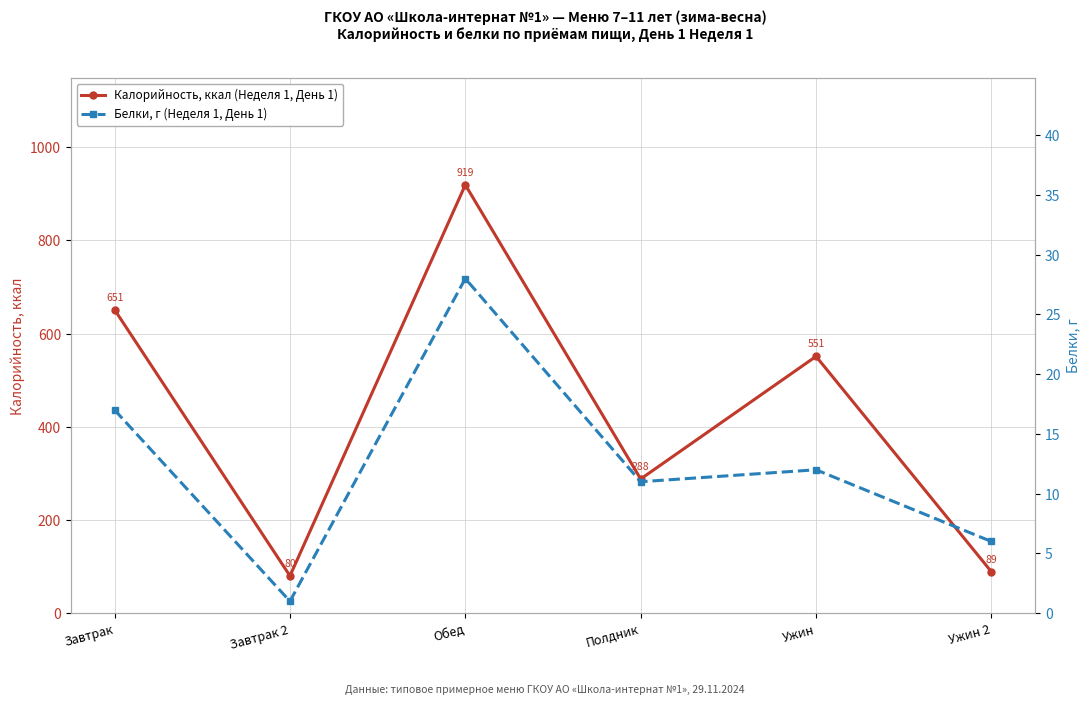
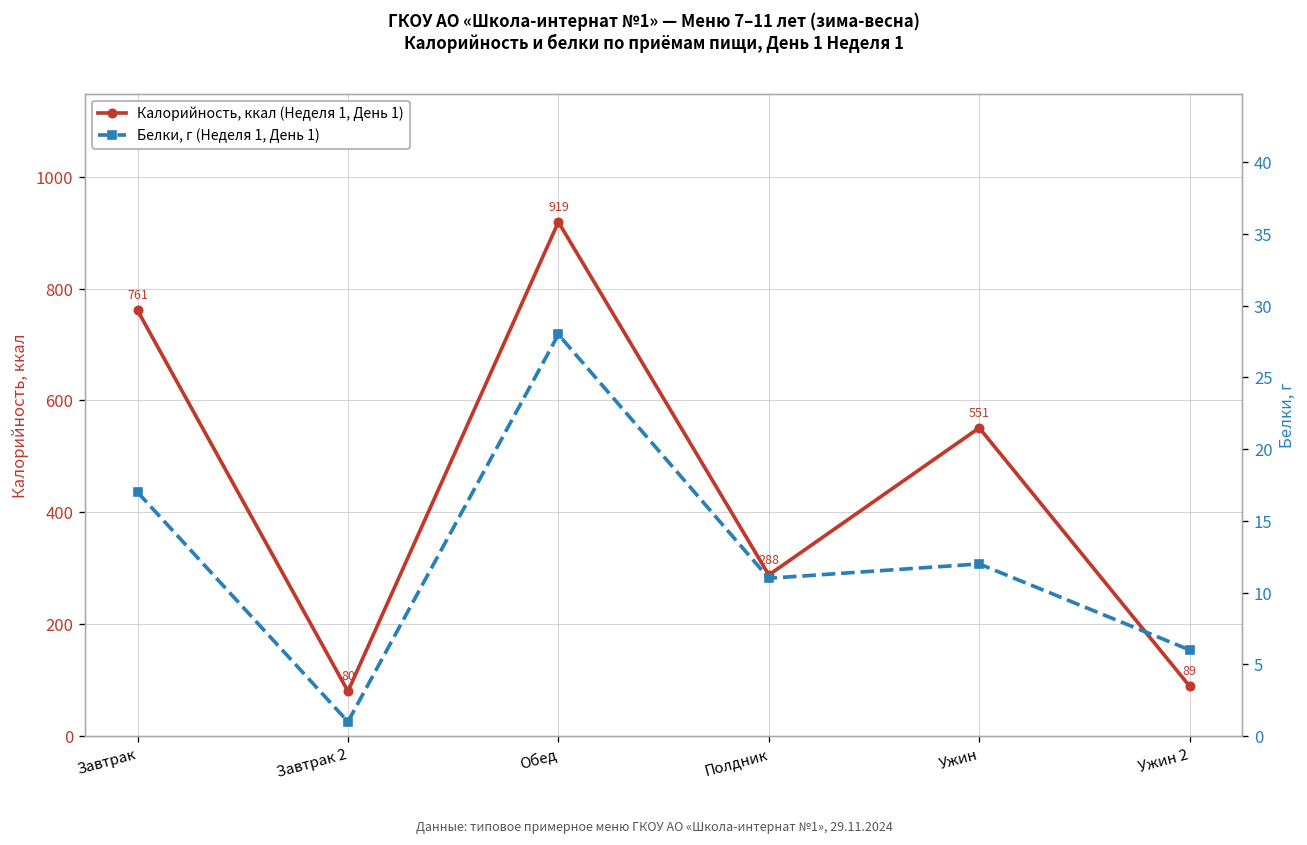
  {
    "Калорийность, ккал (Неделя 1, День 1)": {
-     "Завтрак": 651,
+     "Завтрак": 761,
      "Завтрак 2": 80,
      "Обед": 919,
      "Полдник": 288,
      "Ужин": 551,
      "Ужин 2": 89
    }
  }
